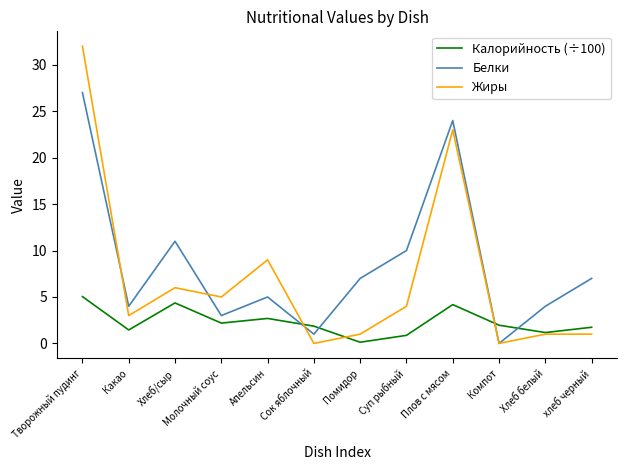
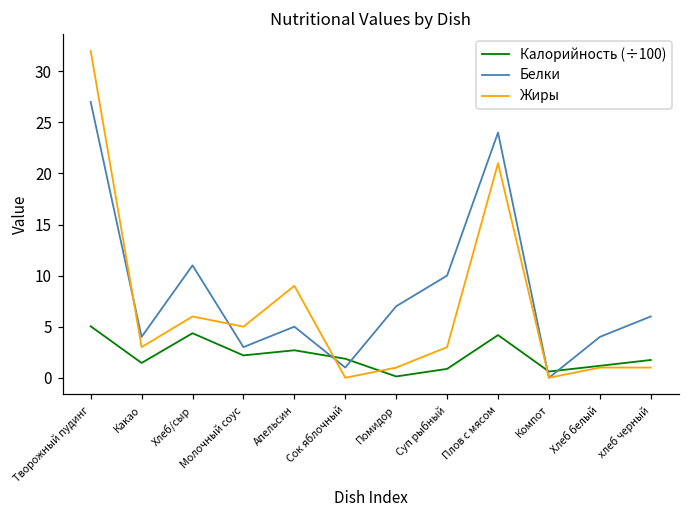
  {
    "Калорийность (÷100)": {
      "Творожный пудинг": 5,
      "Какао": 1,
      "Хлеб/сыр": 4,
      "Молочный соус": 2,
      "Апельсин": 3,
      "Сок яблочный": 2,
      "Помидор": 0,
      "Суп рыбный": 1,
      "Плов с мясом": 4,
-     "Компот": 2,
+     "Компот": 1,
      "хлеб черный": 2
    },
    "Белки": {
      "Творожный пудинг": 27,
      "Какао": 4,
      "Хлеб/сыр": 11,
      "Молочный соус": 3,
      "Апельсин": 5,
      "Сок яблочный": 1,
      "Помидор": 7,
      "Суп рыбный": 10,
      "Плов с мясом": 24,
      "Хлеб белый": 4,
-     "хлеб черный": 7
+     "хлеб черный": 6
    },
    "Жиры": {
      "Творожный пудинг": 32,
      "Какао": 3,
      "Хлеб/сыр": 6,
      "Молочный соус": 5,
      "Апельсин": 9,
      "Сок яблочный": 0,
      "Помидор": 1,
-     "Суп рыбный": 4,
-     "Плов с мясом": 23,
+     "Суп рыбный": 3,
+     "Плов с мясом": 21,
      "хлеб черный": 1
    }
  }
